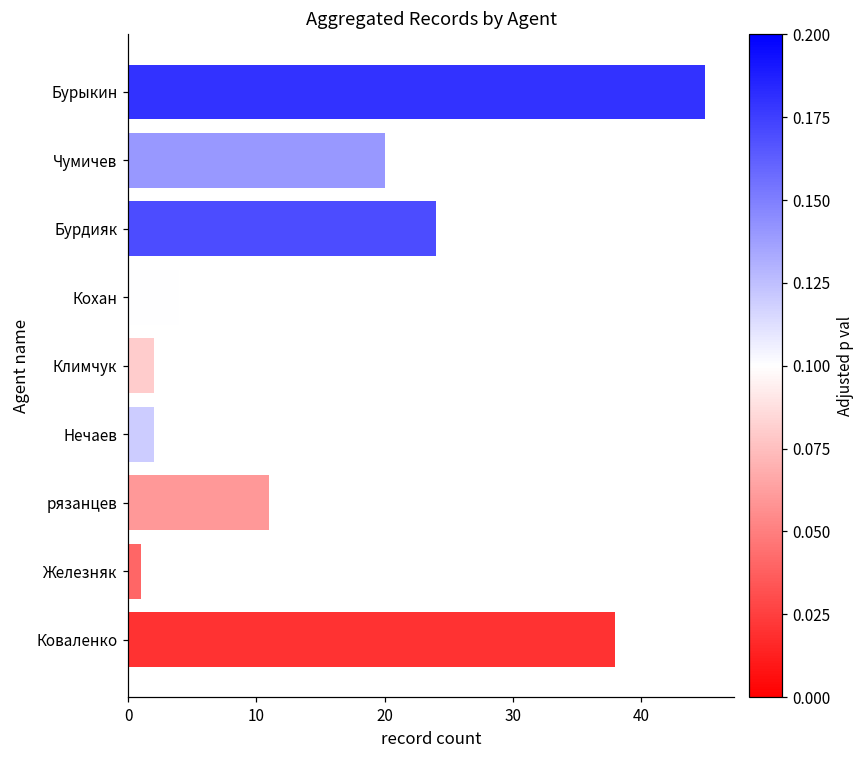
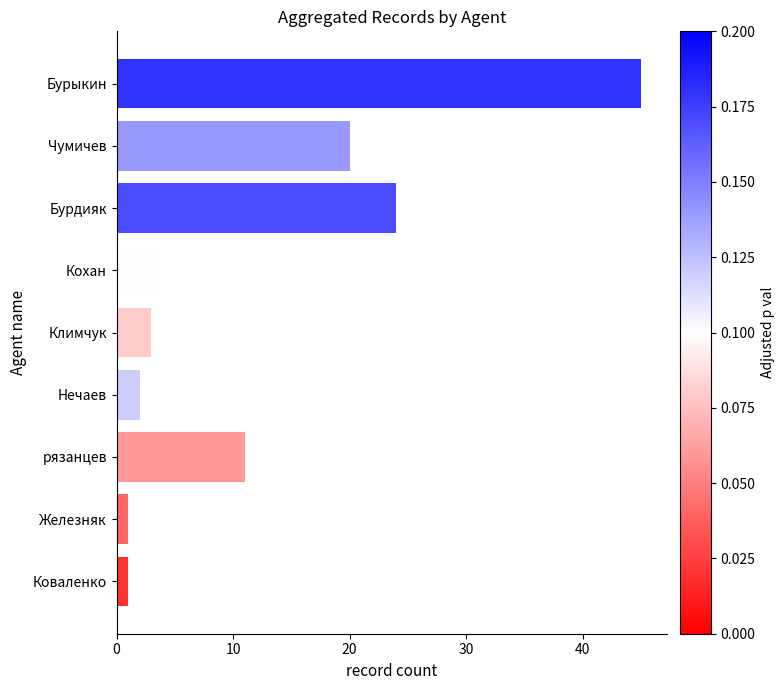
  {
    "Бурыкин": 45,
    "Чумичев": 20,
    "Бурдияк": 24,
    "Кохан": 4,
-   "Климчук": 2,
+   "Климчук": 3,
    "Нечаев": 2,
    "рязанцев": 11,
    "Железняк": 1,
-   "Коваленко": 38
+   "Коваленко": 1
  }
